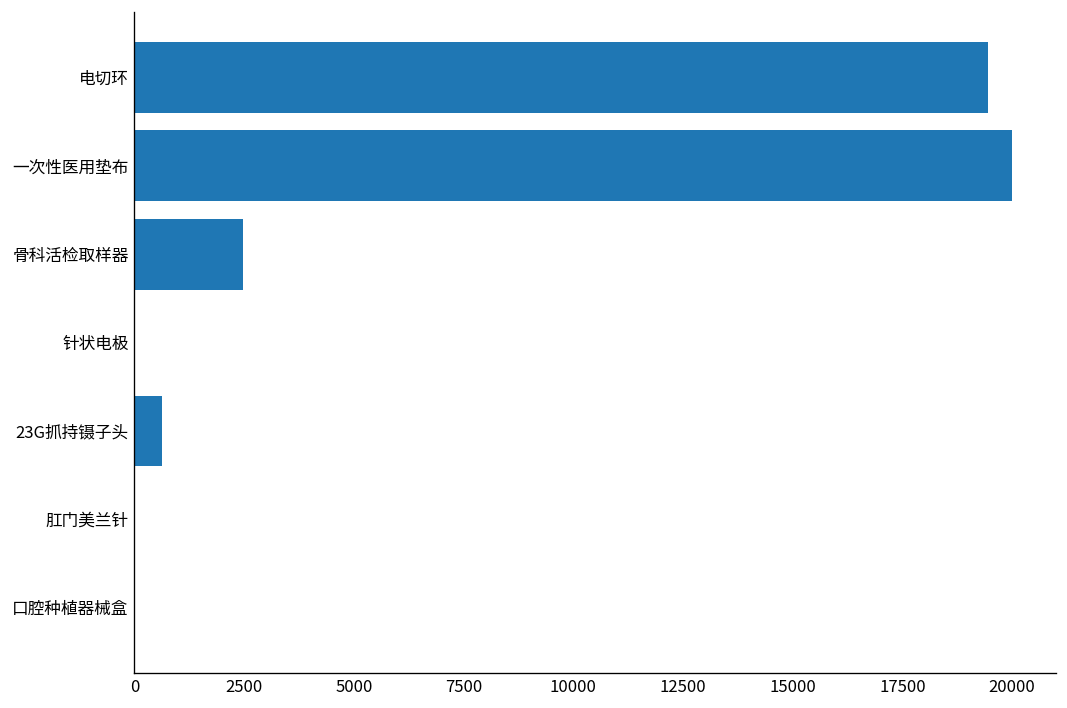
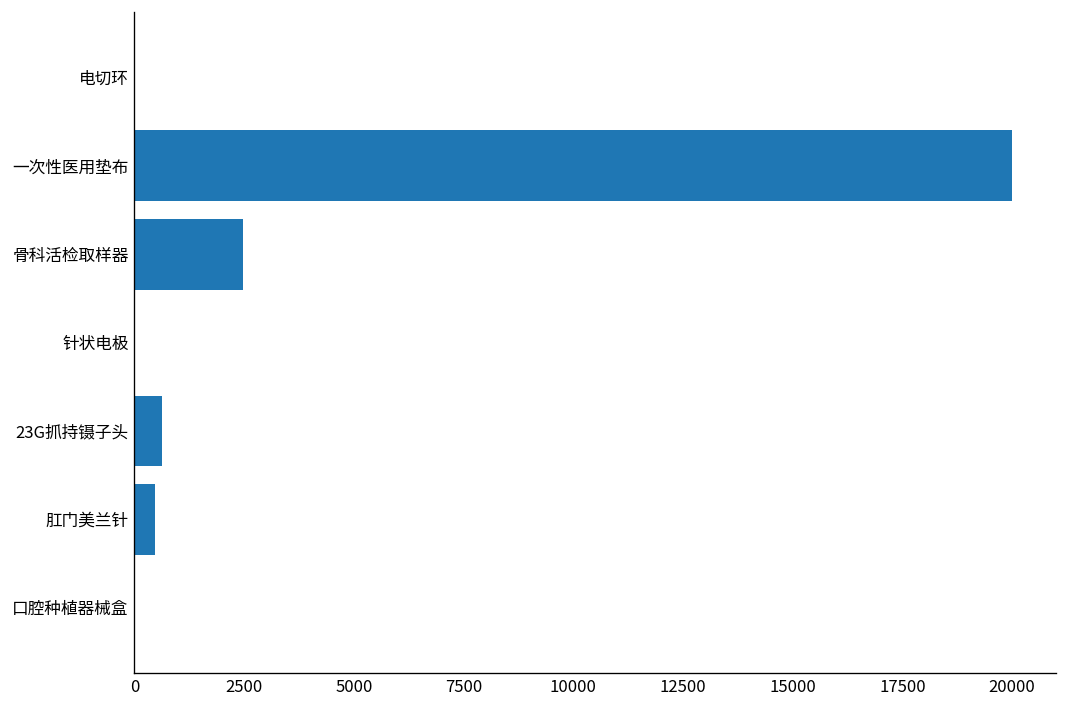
  {
-   "电切环": 19400,
+   "电切环": 0,
    "一次性医用垫布": 20000,
    "骨科活检取样器": 2500,
    "23G抓持镊子头": 600,
-   "肛门美兰针": 0
+   "肛门美兰针": 500
  }
